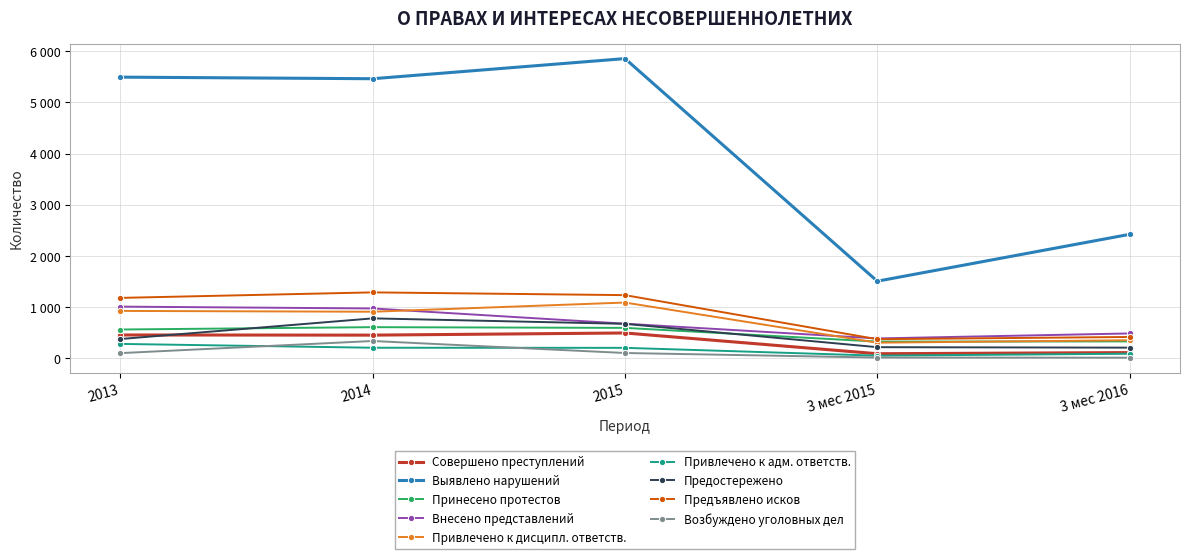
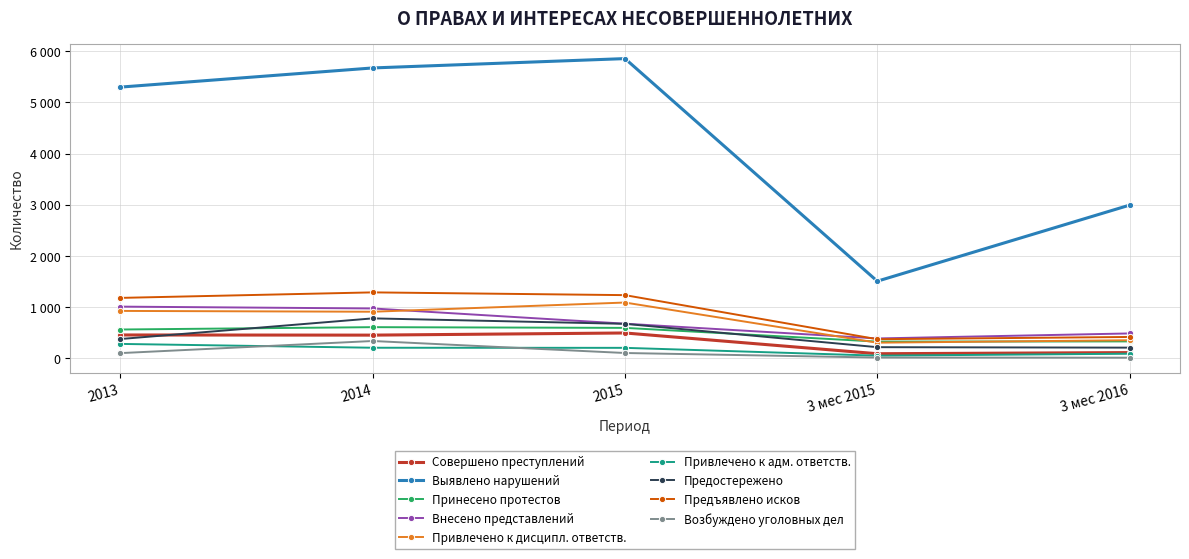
  {
    "Выявлено нарушений": {
-     "2013": 5500,
-     "2014": 5500,
+     "2013": 5300,
+     "2014": 5700,
      "2015": 5900,
      "3 мес 2015": 1500,
-     "3 мес 2016": 2400
+     "3 мес 2016": 3000
    },
    "Внесено представлений": {
      "2013": 1000,
      "2014": 1000,
      "3 мес 2016": 500
    },
    "Предостережено": {
      "2013": 400,
      "2014": 800,
      "3 мес 2015": 200,
      "3 мес 2016": 200
    },
    "Возбуждено уголовных дел": {
      "2013": 100,
      "2014": 300,
      "2015": 100,
      "3 мес 2016": 0
    }
  }
